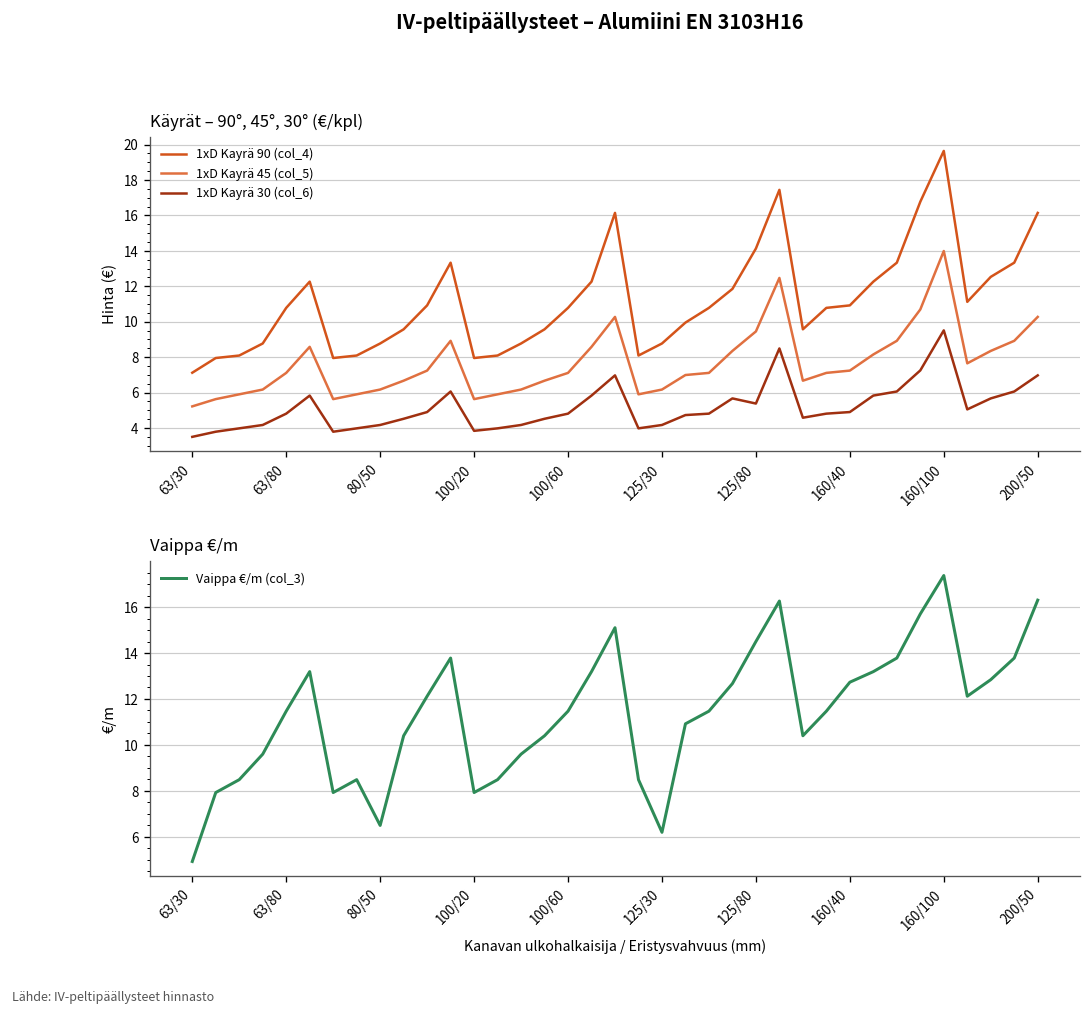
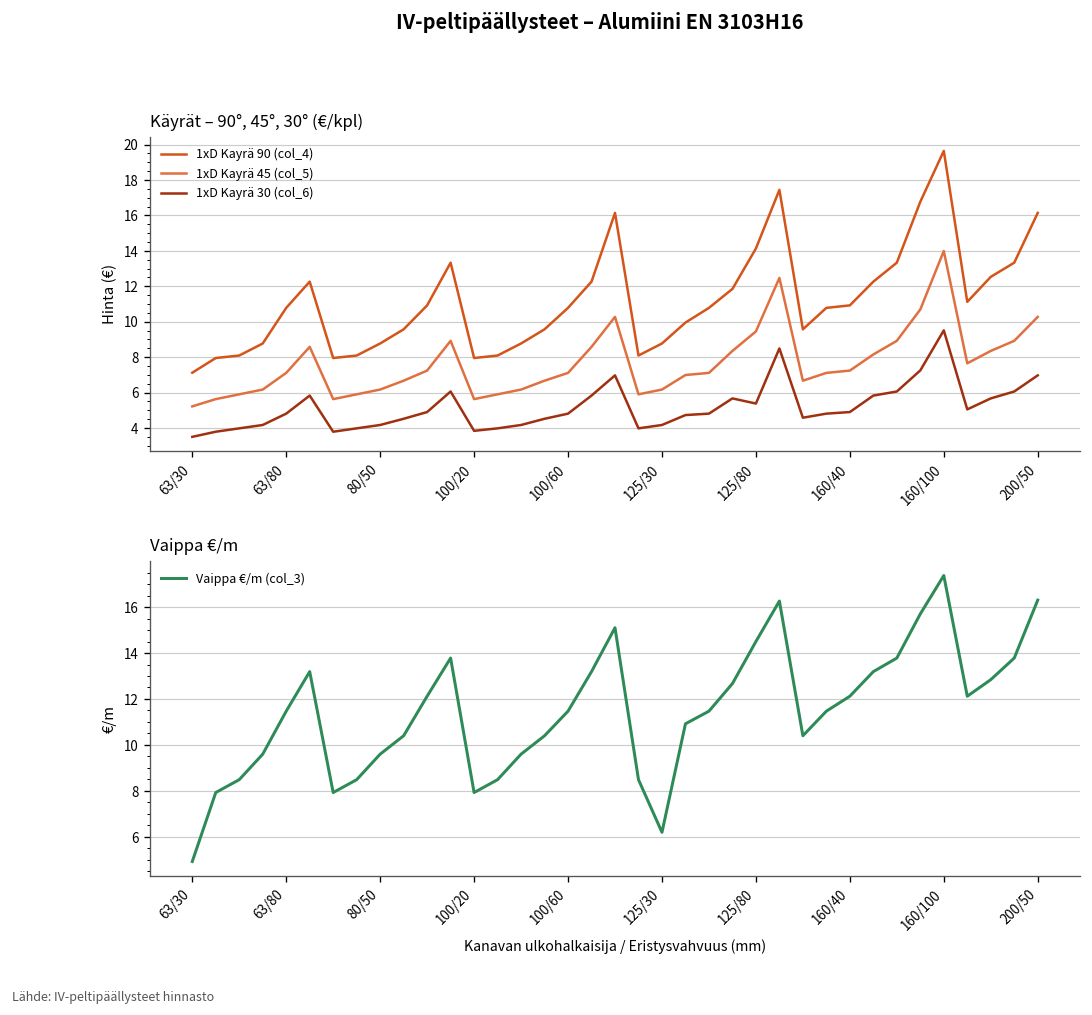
  {
    "Käyrät – 90°, 45°, 30° (€/kpl)": {
      "1xD Kayrä 30 (col_6)": {
        "63/30": 3.5,
        "63/80": 4.8,
        "80/50": 4.2,
        "100/20": 3.8,
        "100/60": 4.8,
        "125/30": 4.2,
        "125/80": 5.4,
        "160/40": 4.9,
        "160/100": 9.5,
        "200/50": 7.0
      }
    },
    "Vaippa €/m": {
      "63/30": 4.9,
      "63/80": 11.5,
-     "80/50": 6.5,
+     "80/50": 9.6,
      "100/20": 7.9,
      "100/60": 11.5,
      "125/30": 6.2,
      "125/80": 14.5,
-     "160/40": 12.7,
+     "160/40": 12.1,
      "160/100": 17.4,
      "200/50": 16.3
    }
  }
